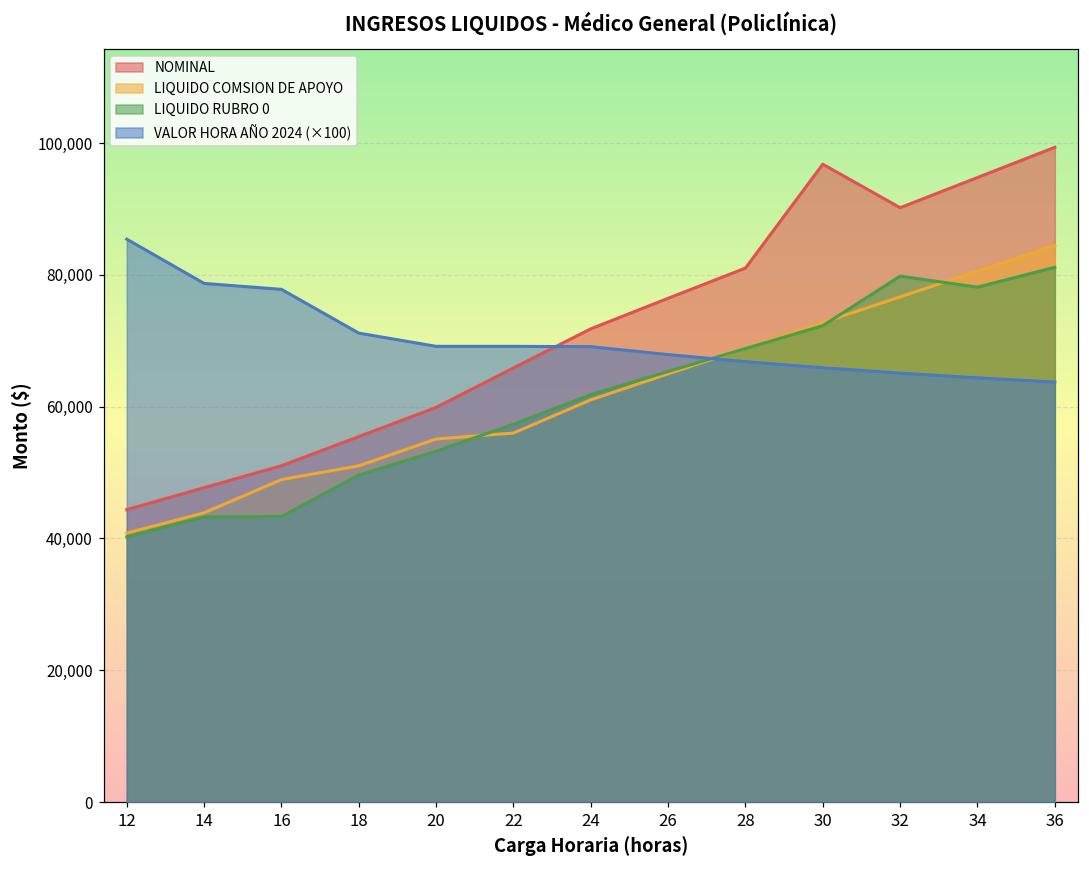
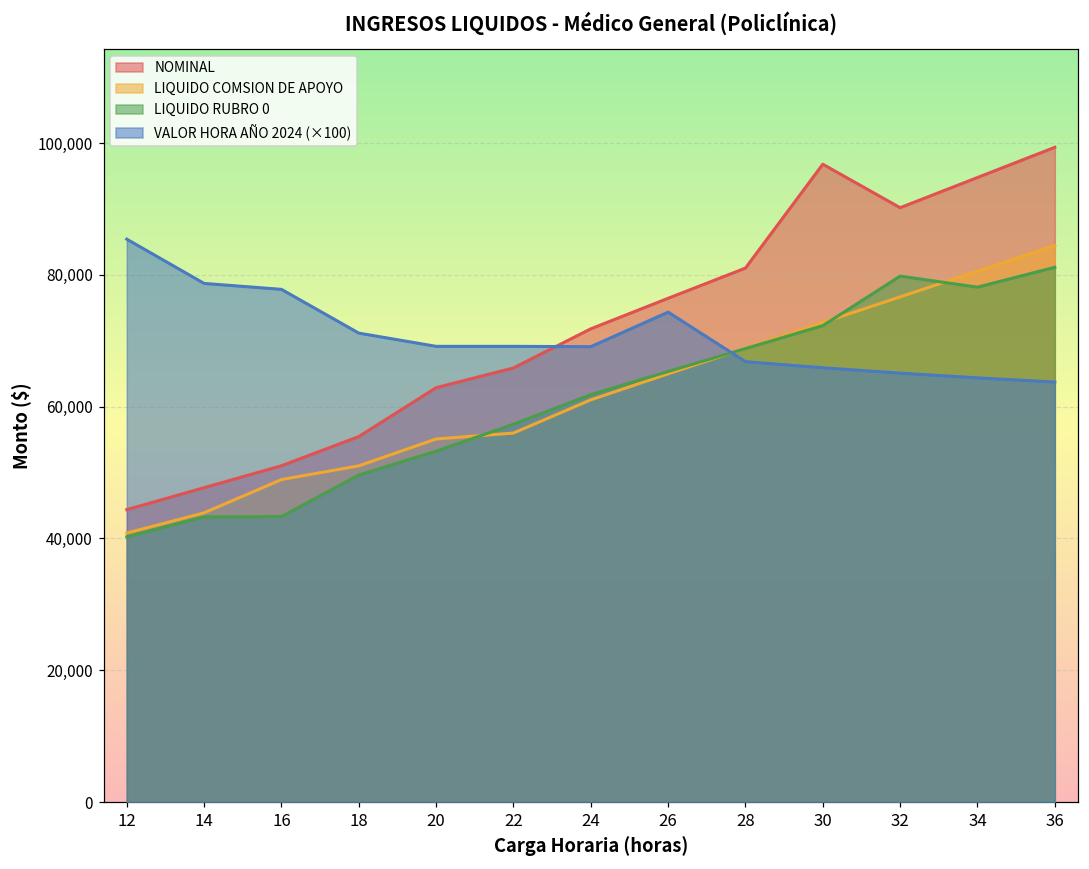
  {
    "NOMINAL": {
      "12": "44,000",
      "14": "48,000",
      "16": "51,000",
      "18": "55,000",
-     "20": "60,000",
+     "20": "63,000",
      "22": "66,000",
      "24": "72,000",
      "26": "76,000",
      "28": "81,000",
      "30": "97,000",
      "32": "90,000",
      "34": "95,000",
      "36": "99,000"
    },
    "LIQUIDO COMSION DE APOYO": {
      "12": "41,000",
      "14": "44,000",
      "16": "49,000",
      "18": "51,000",
      "20": "55,000",
      "22": "56,000",
      "24": "61,000",
      "30": "73,000",
      "32": "77,000",
      "34": "81,000",
      "36": "84,000"
    },
    "LIQUIDO RUBRO 0": {
      "12": "40,000",
      "14": "43,000",
      "16": "43,000",
      "18": "50,000",
      "20": "53,000",
      "22": "57,000",
      "24": "62,000",
      "30": "72,000",
      "32": "80,000",
      "34": "78,000",
      "36": "81,000"
    },
    "VALOR HORA AÑO 2024 (×100)": {
      "12": "85,000",
      "14": "79,000",
      "16": "78,000",
      "18": "71,000",
      "20": "69,000",
      "22": "69,000",
      "24": "69,000",
-     "26": "68,000",
+     "26": "74,000",
      "28": "67,000",
      "30": "66,000",
      "32": "65,000",
      "34": "64,000",
      "36": "64,000"
    }
  }
